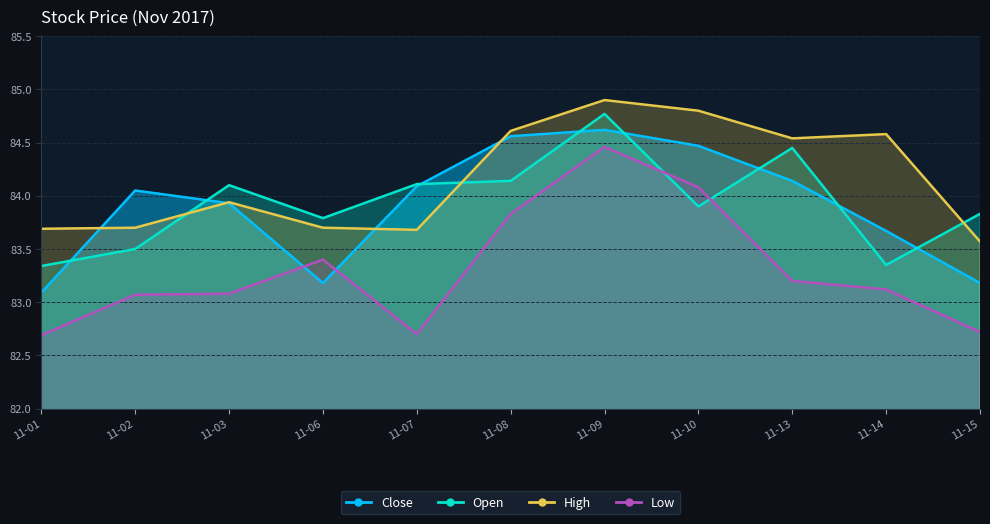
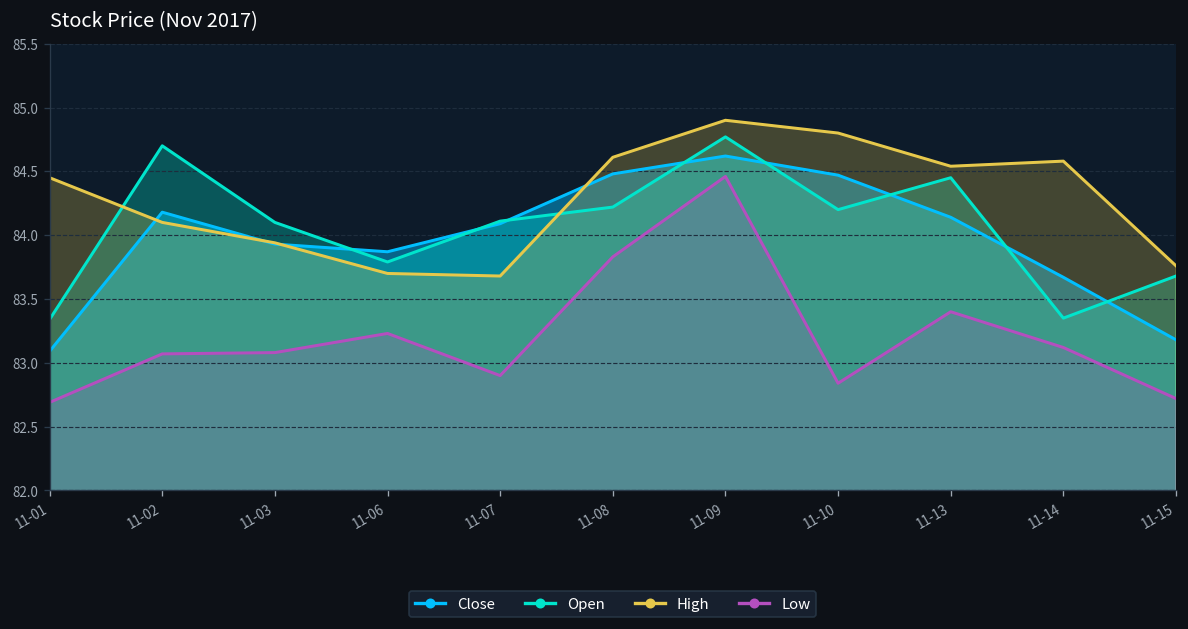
  {
    "Close": {
      "11-01": 83.09,
-     "11-02": 84.05,
-     "11-06": 83.18,
-     "11-08": 84.56,
+     "11-02": 84.18,
+     "11-06": 83.87,
+     "11-08": 84.48,
      "11-09": 84.62,
      "11-10": 84.47,
      "11-13": 84.14,
      "11-14": 83.67,
      "11-15": 83.18
    },
    "Open": {
      "11-01": 83.34,
-     "11-02": 83.5,
+     "11-02": 84.7,
      "11-03": 84.10,
      "11-06": 83.79,
-     "11-08": 84.14,
+     "11-08": 84.22,
      "11-09": 84.77,
-     "11-10": 83.9,
+     "11-10": 84.2,
      "11-13": 84.45,
      "11-14": 83.35,
-     "11-15": 83.83
+     "11-15": 83.68
    },
    "High": {
-     "11-01": 83.69,
-     "11-02": 83.7,
+     "11-01": 84.45,
+     "11-02": 84.1,
      "11-06": 83.70,
      "11-07": 83.68,
      "11-08": 84.61,
      "11-09": 84.90,
      "11-10": 84.80,
      "11-13": 84.54,
      "11-14": 84.58,
-     "11-15": 83.57
+     "11-15": 83.76
    },
    "Low": {
      "11-01": 82.69,
      "11-02": 83.07,
      "11-03": 83.08,
-     "11-06": 83.40,
-     "11-07": 82.7,
+     "11-06": 83.23,
+     "11-07": 82.9,
      "11-08": 83.83,
      "11-09": 84.46,
-     "11-10": 84.08,
-     "11-13": 83.2,
+     "11-10": 82.84,
+     "11-13": 83.4,
      "11-14": 83.12,
      "11-15": 82.72
    }
  }
